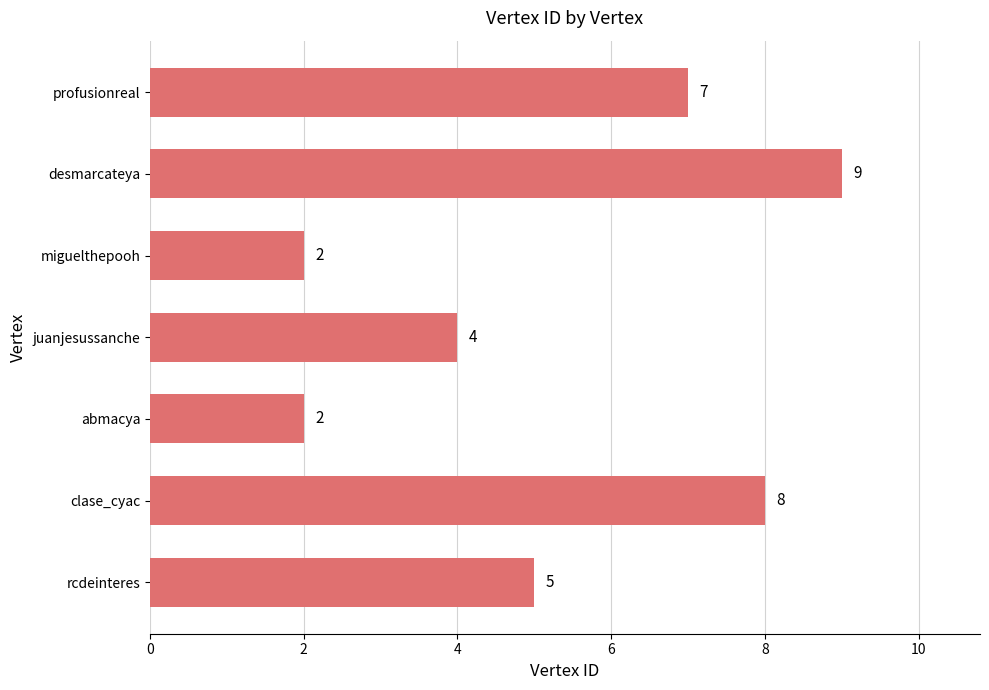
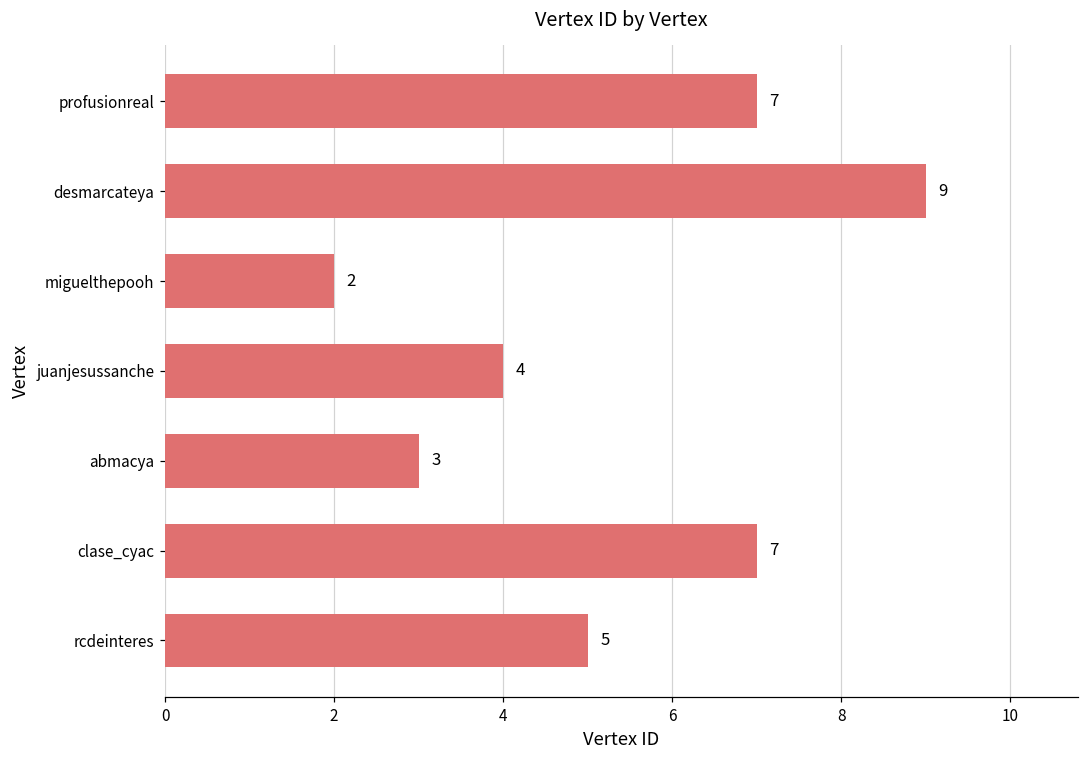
  {
    "profusionreal": 7,
    "desmarcateya": 9,
    "miguelthepooh": 2,
    "juanjesussanche": 4,
-   "abmacya": 2,
-   "clase_cyac": 8,
+   "abmacya": 3,
+   "clase_cyac": 7,
    "rcdeinteres": 5
  }
